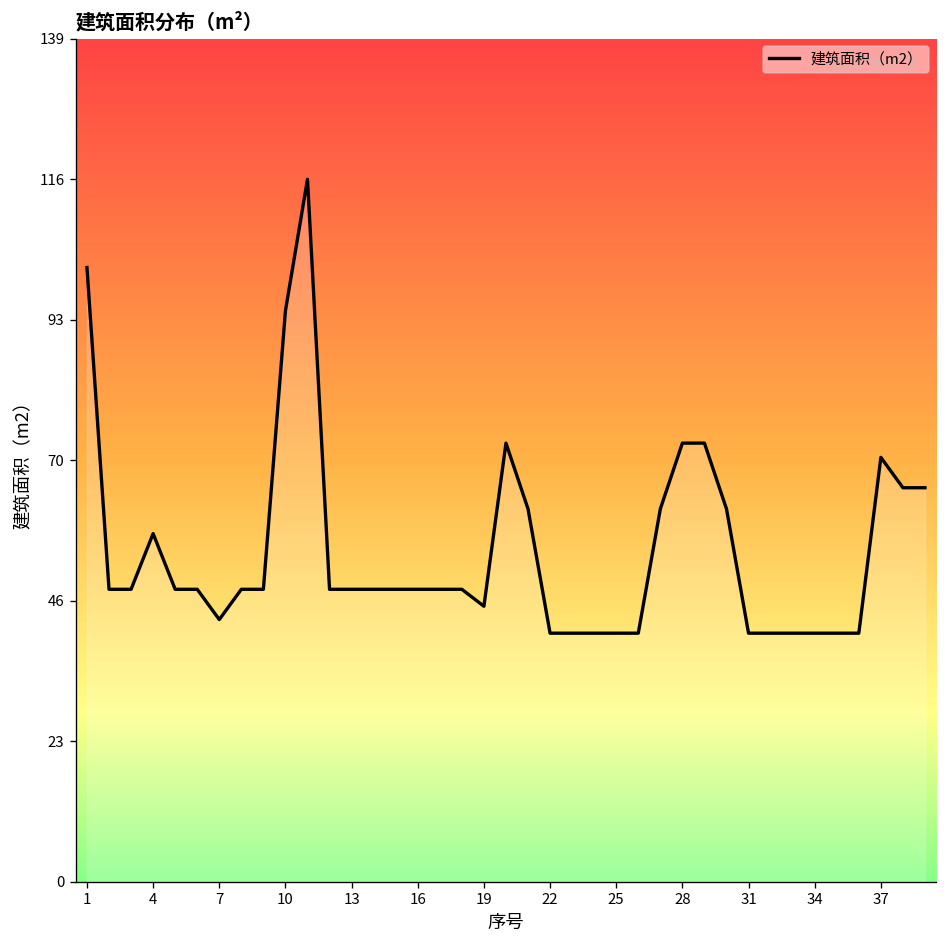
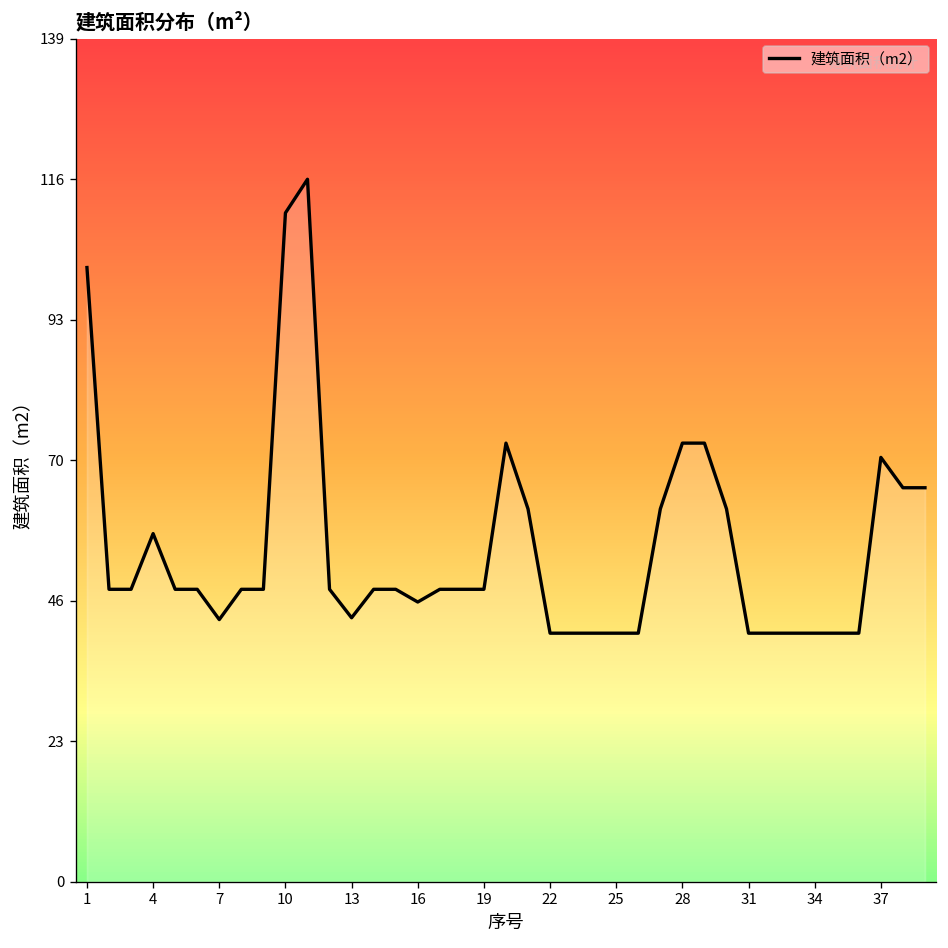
  {
    "1": 101,
    "4": 58,
    "7": 43,
-   "10": 94,
-   "13": 48,
-   "16": 48,
-   "19": 46,
+   "10": 110,
+   "13": 44,
+   "16": 46,
+   "19": 48,
    "22": 41,
    "25": 41,
    "28": 72,
    "31": 41,
    "34": 41,
    "37": 70
  }
